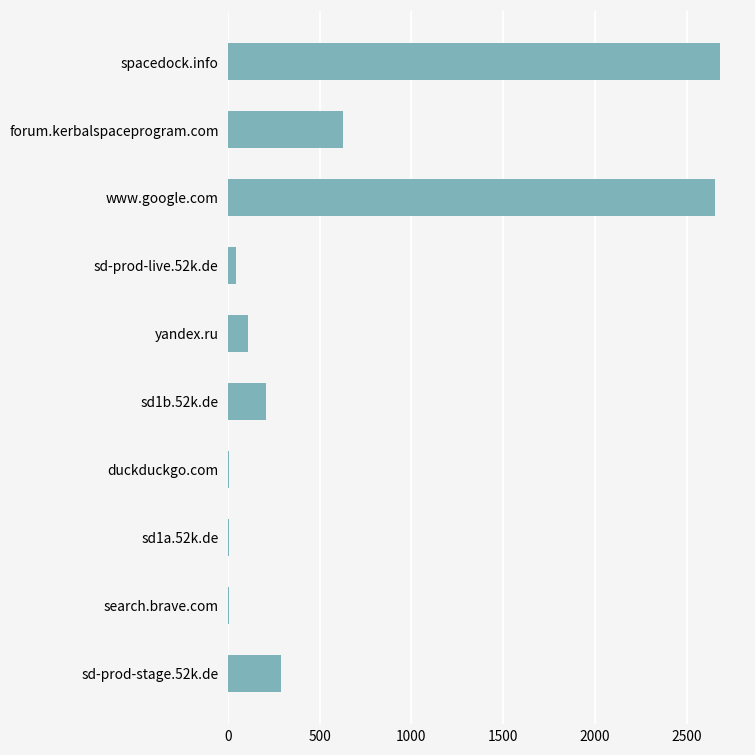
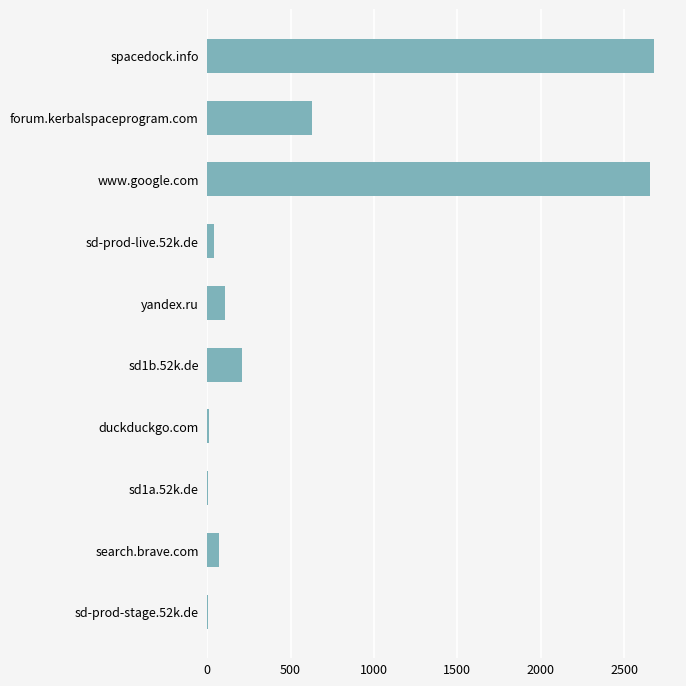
  {
    "spacedock.info": 2680,
    "forum.kerbalspaceprogram.com": 630,
    "www.google.com": 2660,
    "sd-prod-live.52k.de": 40,
    "yandex.ru": 110,
    "sd1b.52k.de": 210,
-   "search.brave.com": 10,
-   "sd-prod-stage.52k.de": 290
+   "search.brave.com": 70,
+   "sd-prod-stage.52k.de": 10
  }
